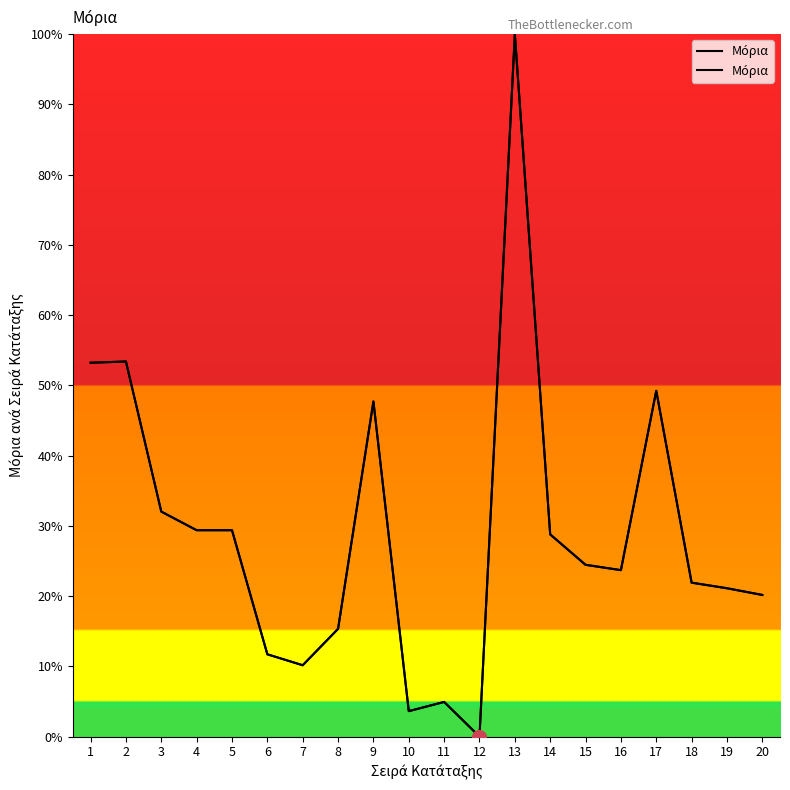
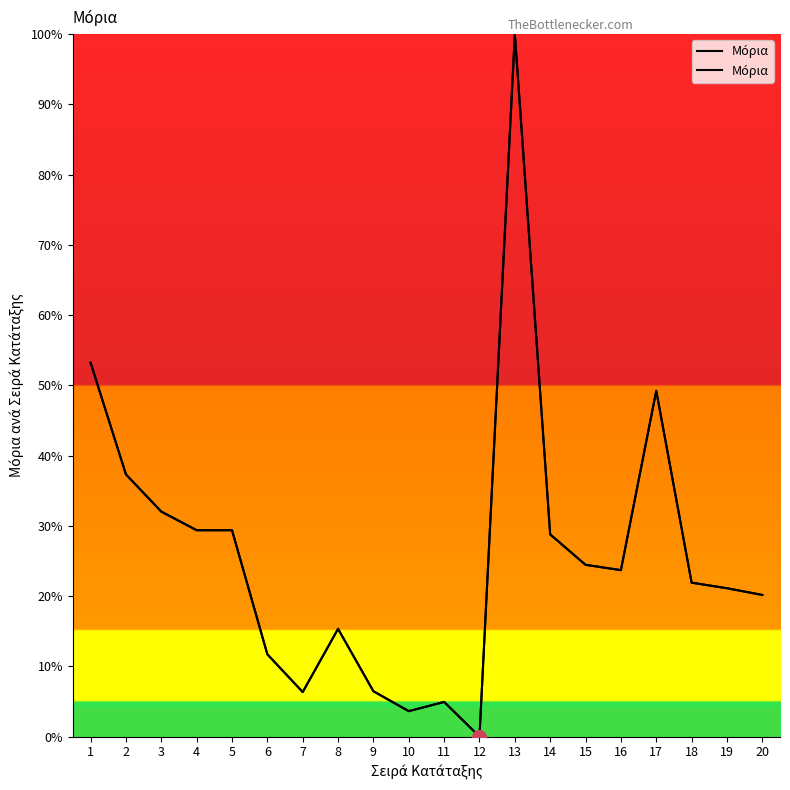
  {
    "Μόρια": {
      "1": "53%",
-     "2": "53%",
+     "2": "37%",
      "3": "32%",
      "4": "29%",
      "5": "29%",
      "6": "12%",
-     "7": "10%",
+     "7": "6%",
      "8": "15%",
-     "9": "48%",
+     "9": "6%",
      "11": "5%",
      "13": "100%",
      "14": "29%",
      "15": "24%",
      "16": "24%",
      "17": "49%",
      "18": "22%",
      "19": "21%",
      "20": "20%"
    }
  }
